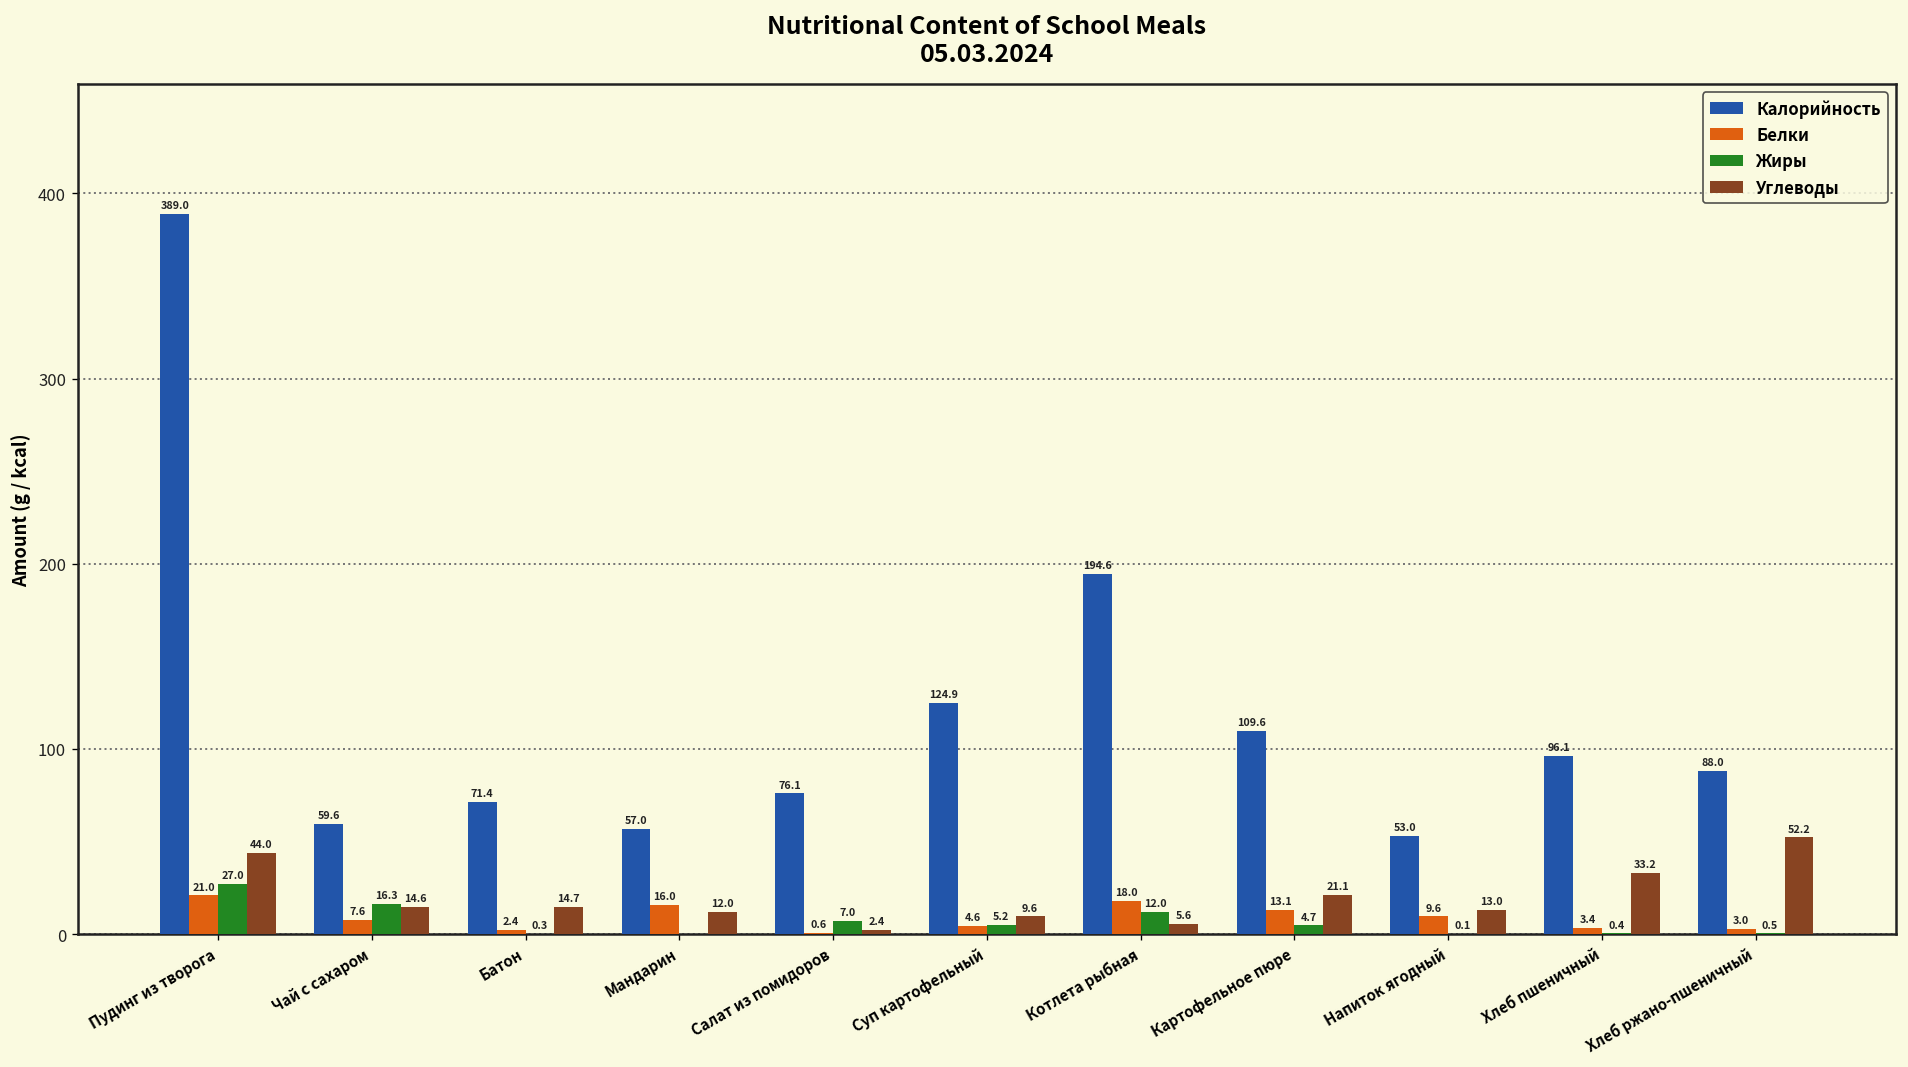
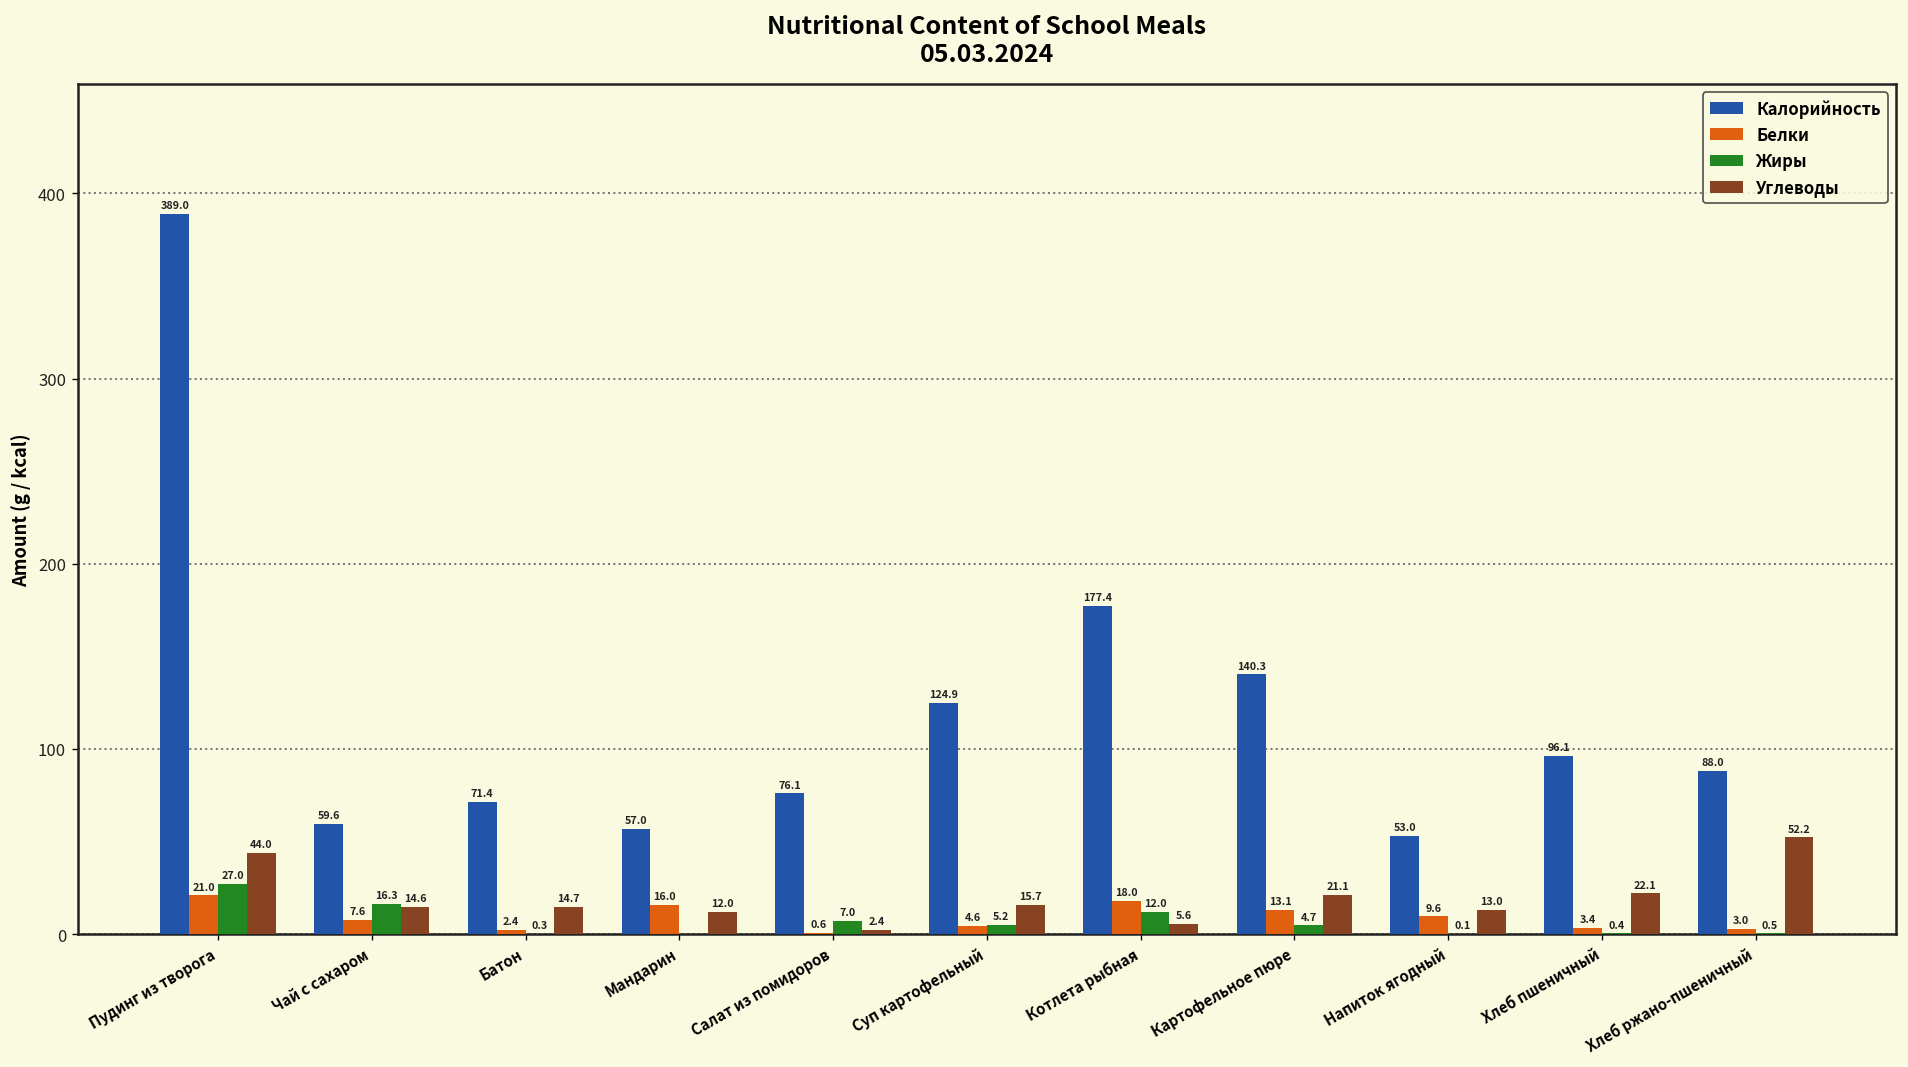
  {
    "Калорийность": {
      "Пудинг из творога": 389.0,
      "Чай с сахаром": 59.6,
      "Батон": 71.4,
      "Мандарин": 57.0,
      "Салат из помидоров": 76.1,
      "Суп картофельный": 124.9,
-     "Котлета рыбная": 194.6,
-     "Картофельное пюре": 109.6,
+     "Котлета рыбная": 177.4,
+     "Картофельное пюре": 140.3,
      "Напиток ягодный": 53.0,
      "Хлеб пшеничный": 96.1,
      "Хлеб ржано-пшеничный": 88.0
    },
    "Белки": {
      "Пудинг из творога": 21.0,
      "Чай с сахаром": 7.6,
      "Батон": 2.4,
      "Мандарин": 16.0,
      "Салат из помидоров": 0.6,
      "Суп картофельный": 4.6,
      "Котлета рыбная": 18.0,
      "Картофельное пюре": 13.1,
      "Напиток ягодный": 9.6,
      "Хлеб пшеничный": 3.4,
      "Хлеб ржано-пшеничный": 3.0
    },
    "Жиры": {
      "Пудинг из творога": 27.0,
      "Чай с сахаром": 16.3,
      "Батон": 0.3,
      "Салат из помидоров": 7.0,
      "Суп картофельный": 5.2,
      "Котлета рыбная": 12.0,
      "Картофельное пюре": 4.7,
      "Напиток ягодный": 0.1,
      "Хлеб пшеничный": 0.4,
      "Хлеб ржано-пшеничный": 0.5
    },
    "Углеводы": {
      "Пудинг из творога": 44.0,
      "Чай с сахаром": 14.6,
      "Батон": 14.7,
      "Мандарин": 12.0,
      "Салат из помидоров": 2.4,
-     "Суп картофельный": 9.6,
+     "Суп картофельный": 15.7,
      "Котлета рыбная": 5.6,
      "Картофельное пюре": 21.1,
      "Напиток ягодный": 13.0,
-     "Хлеб пшеничный": 33.2,
+     "Хлеб пшеничный": 22.1,
      "Хлеб ржано-пшеничный": 52.2
    }
  }
